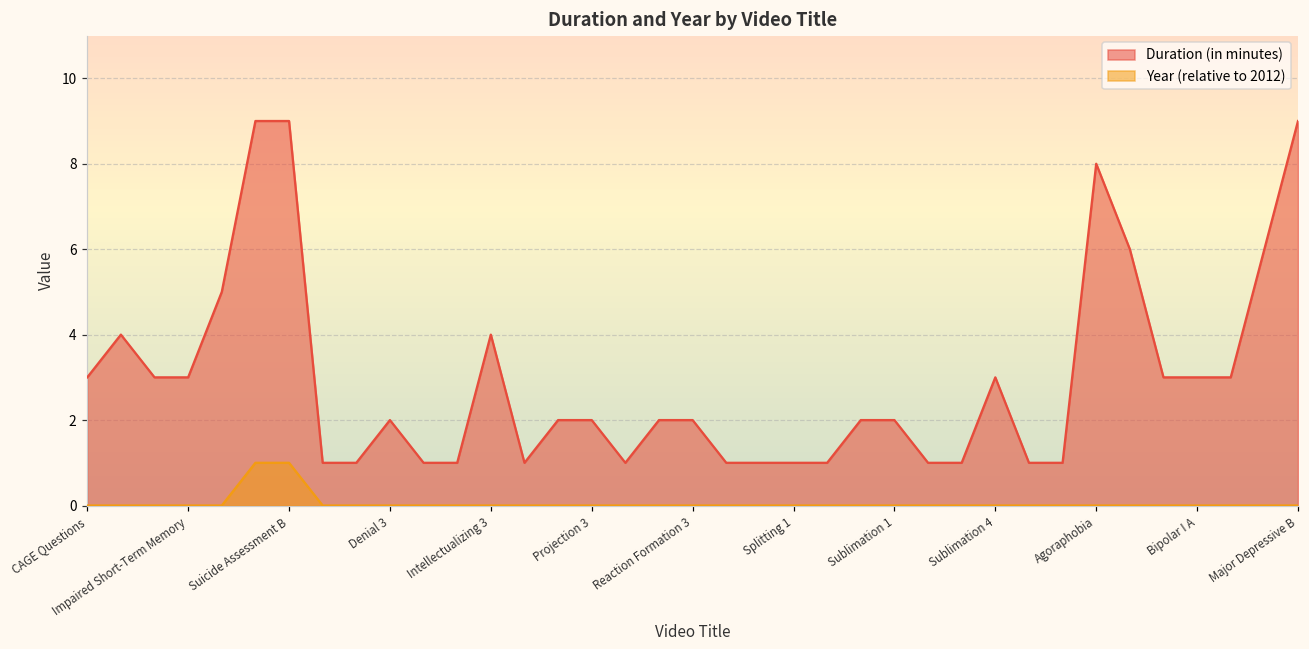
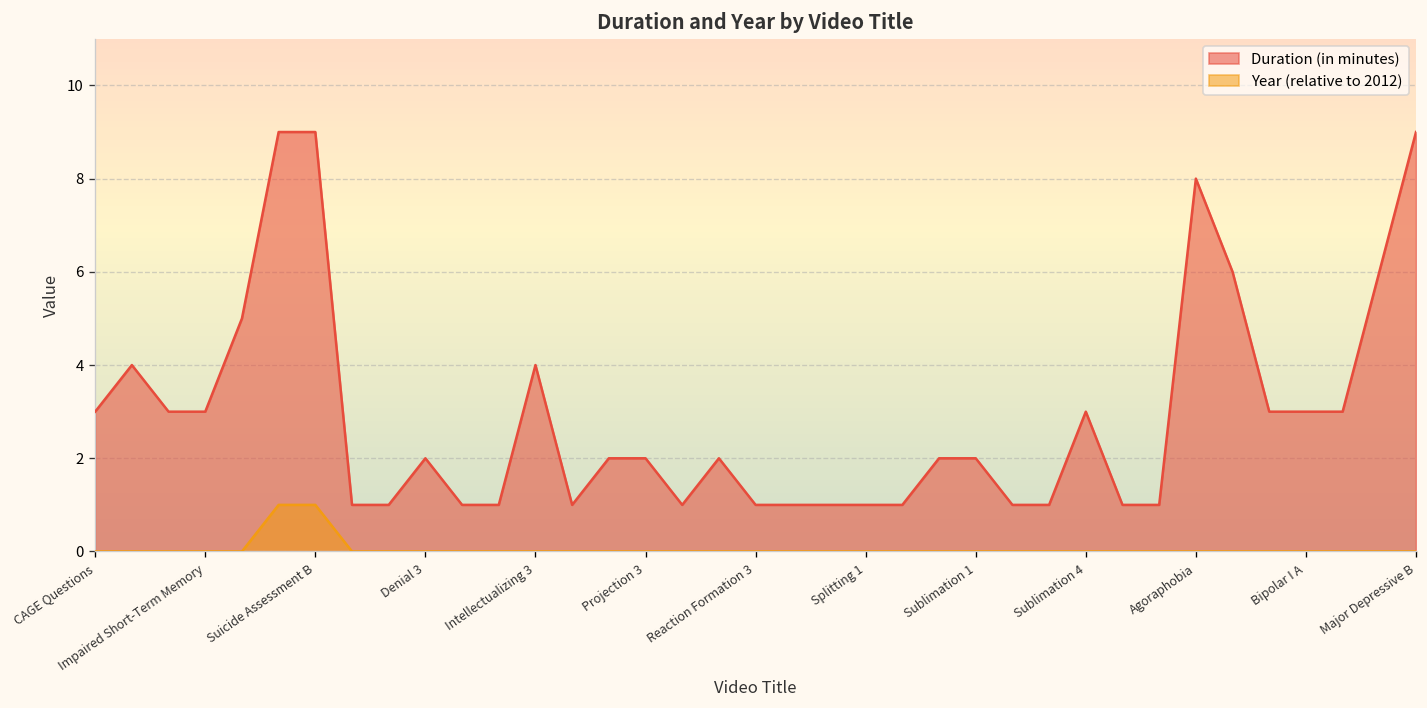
  {
    "Duration (in minutes)": {
      "CAGE Questions": 3,
      "Impaired Short-Term Memory": 3,
      "Suicide Assessment B": 9,
      "Denial 3": 2,
      "Intellectualizing 3": 4,
      "Projection 3": 2,
-     "Reaction Formation 3": 2,
+     "Reaction Formation 3": 1,
      "Splitting 1": 1,
      "Sublimation 1": 2,
      "Sublimation 4": 3,
      "Agoraphobia": 8,
      "Bipolar I A": 3,
      "Major Depressive B": 9
    },
    "Year (relative to 2012)": {
      "CAGE Questions": 0,
      "Impaired Short-Term Memory": 0,
      "Suicide Assessment B": 1,
      "Denial 3": 0,
      "Intellectualizing 3": 0,
      "Projection 3": 0,
      "Reaction Formation 3": 0,
      "Splitting 1": 0,
      "Sublimation 1": 0,
      "Sublimation 4": 0,
      "Agoraphobia": 0,
      "Bipolar I A": 0,
      "Major Depressive B": 0
    }
  }
